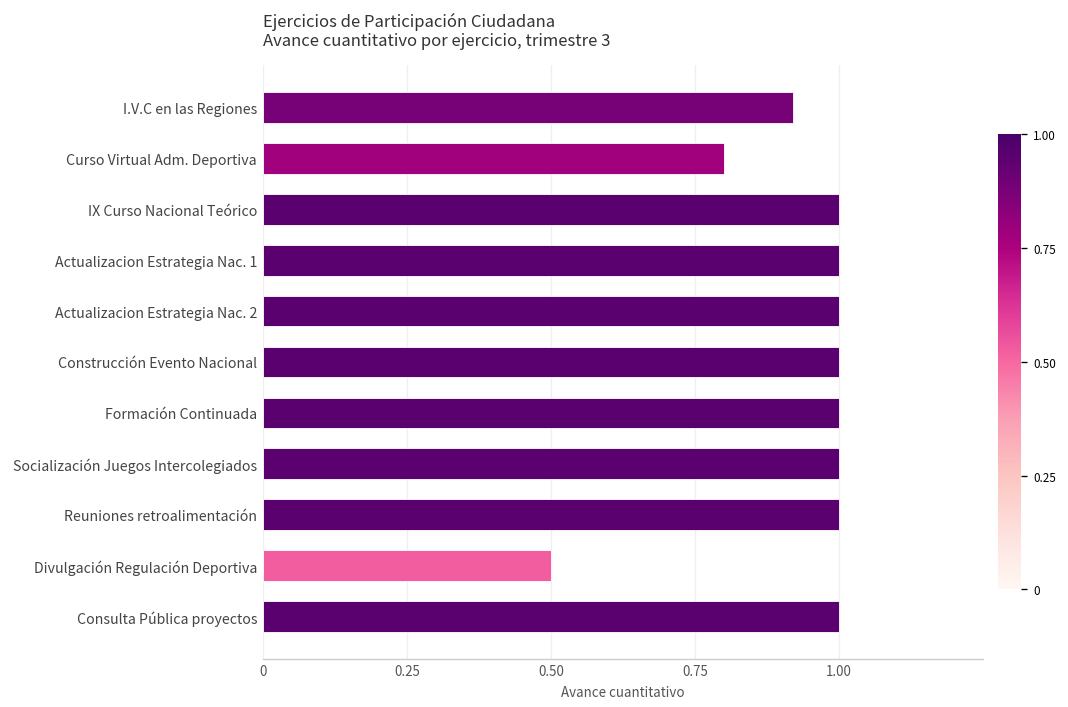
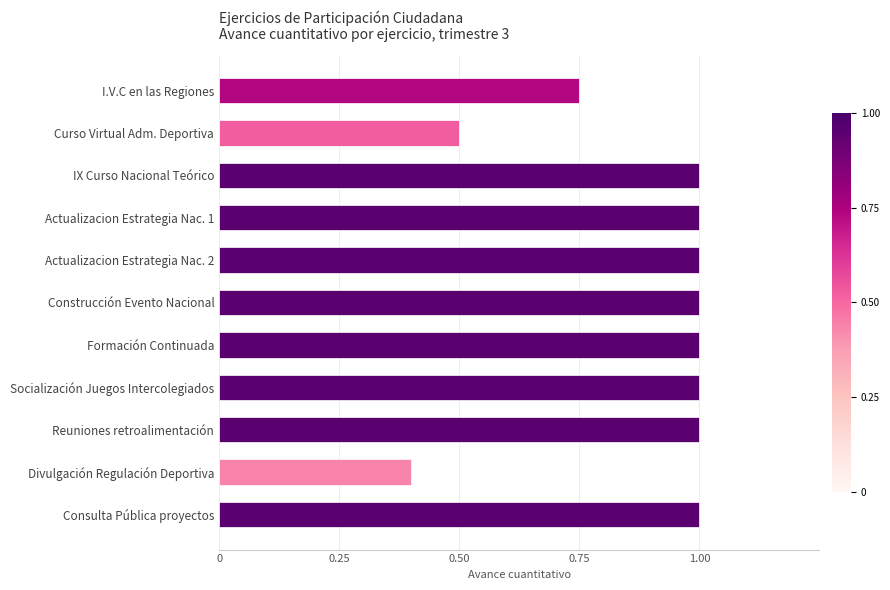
  {
-   "I.V.C en las Regiones": 0.92,
-   "Curso Virtual Adm. Deportiva": 0.8,
+   "I.V.C en las Regiones": 0.75,
+   "Curso Virtual Adm. Deportiva": 0.5,
    "IX Curso Nacional Teórico": 1.00,
    "Actualizacion Estrategia Nac. 1": 1.00,
    "Actualizacion Estrategia Nac. 2": 1.00,
    "Construcción Evento Nacional": 1.00,
    "Formación Continuada": 1.00,
    "Socialización Juegos Intercolegiados": 1.00,
    "Reuniones retroalimentación": 1.00,
-   "Divulgación Regulación Deportiva": 0.5,
+   "Divulgación Regulación Deportiva": 0.4,
    "Consulta Pública proyectos": 1.00
  }
